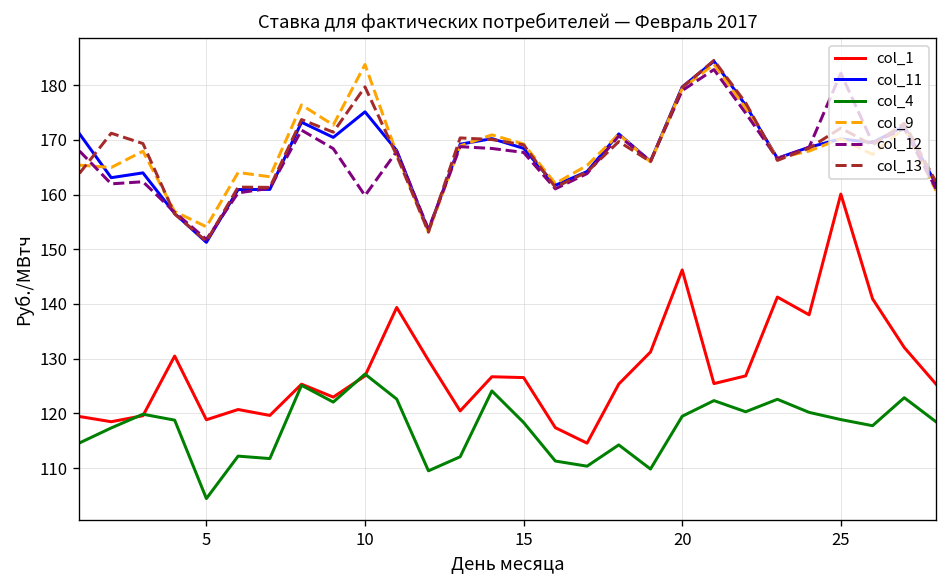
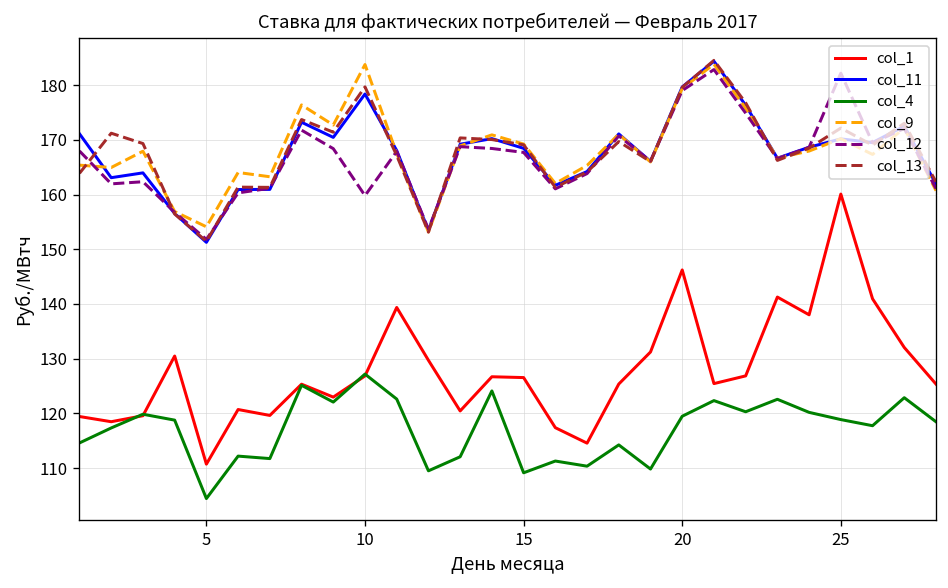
  {
    "col_1": {
-     "5": 119,
+     "5": 111,
      "15": 127,
      "20": 146,
      "25": 160
    },
    "col_11": {
-     "10": 175,
+     "10": 178,
      "15": 168
    },
    "col_4": {
      "5": 104,
-     "15": 118,
+     "15": 109,
      "20": 119,
      "25": 119
    },
    "col_9": {
      "5": 154,
      "10": 184
    },
    "col_12": {
      "10": 160,
      "15": 168
    },
    "col_13": {
      "10": 180
    }
  }
